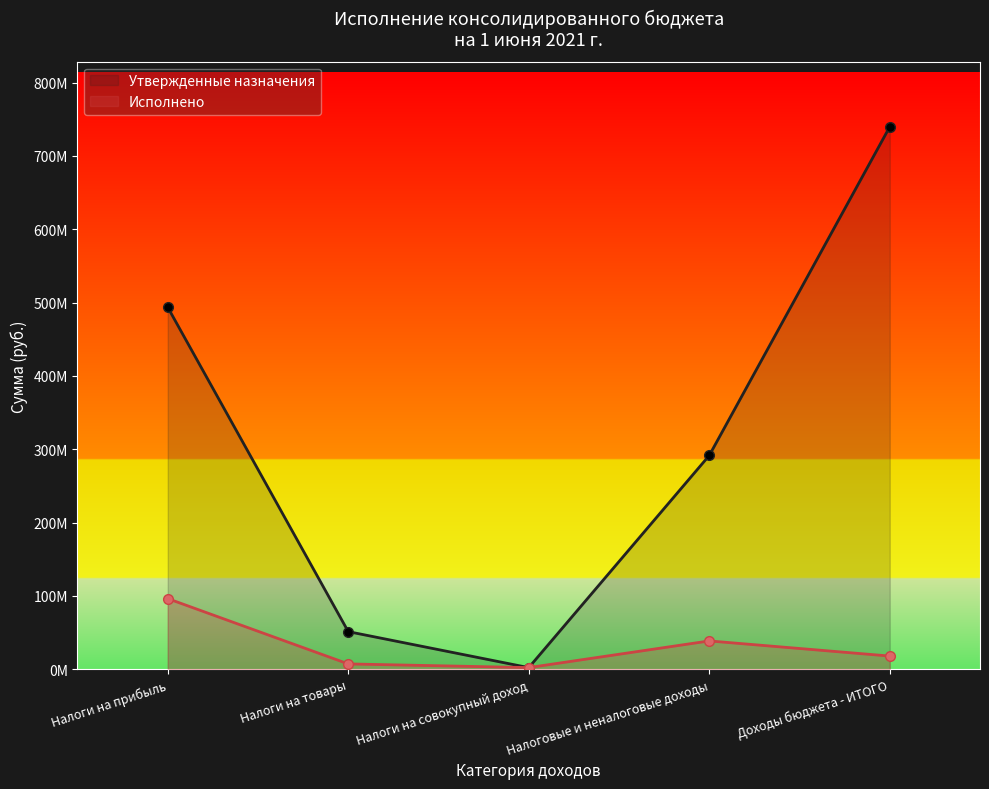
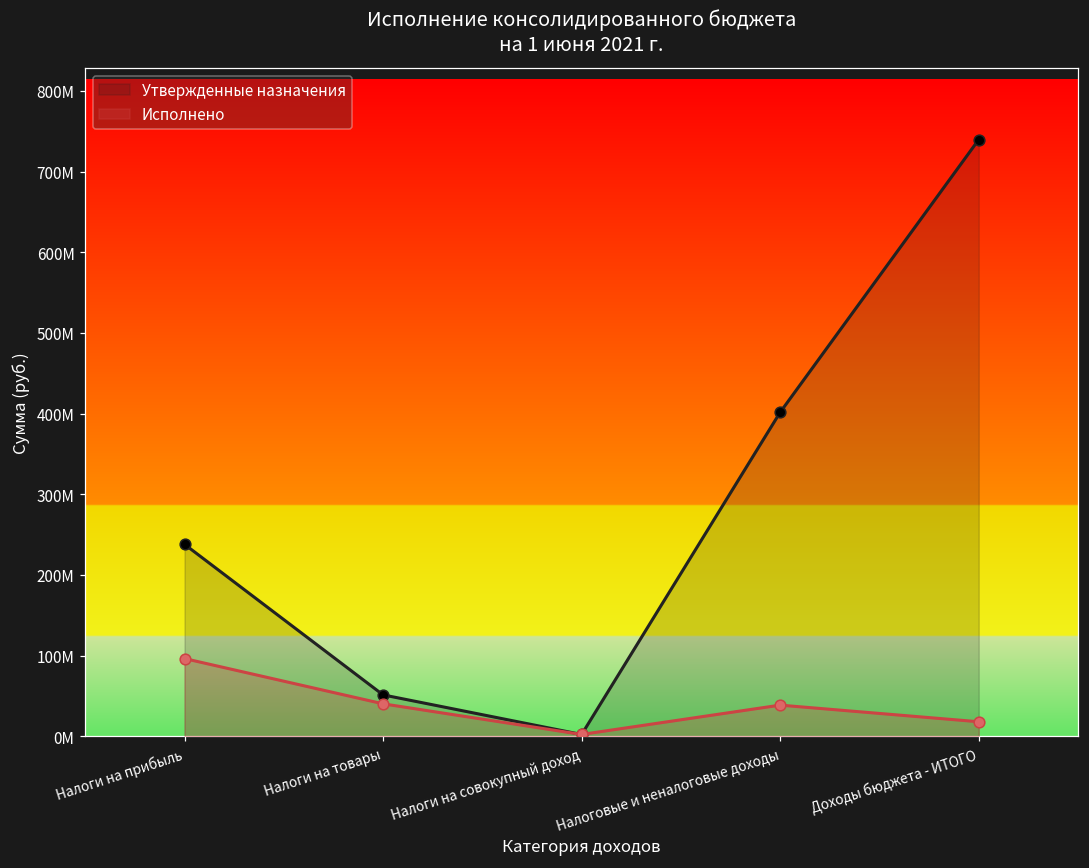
  {
    "Утвержденные назначения": {
-     "Налоги на прибыль": 490000000,
+     "Налоги на прибыль": 240000000,
      "Налоги на товары": 50000000,
-     "Налоговые и неналоговые доходы": 290000000,
+     "Налоговые и неналоговые доходы": 400000000,
      "Доходы бюджета - ИТОГО": 740000000
    },
    "Исполнено": {
      "Налоги на прибыль": 100000000,
-     "Налоги на товары": 10000000,
+     "Налоги на товары": 40000000,
      "Налоговые и неналоговые доходы": 40000000,
      "Доходы бюджета - ИТОГО": 20000000
    }
  }
